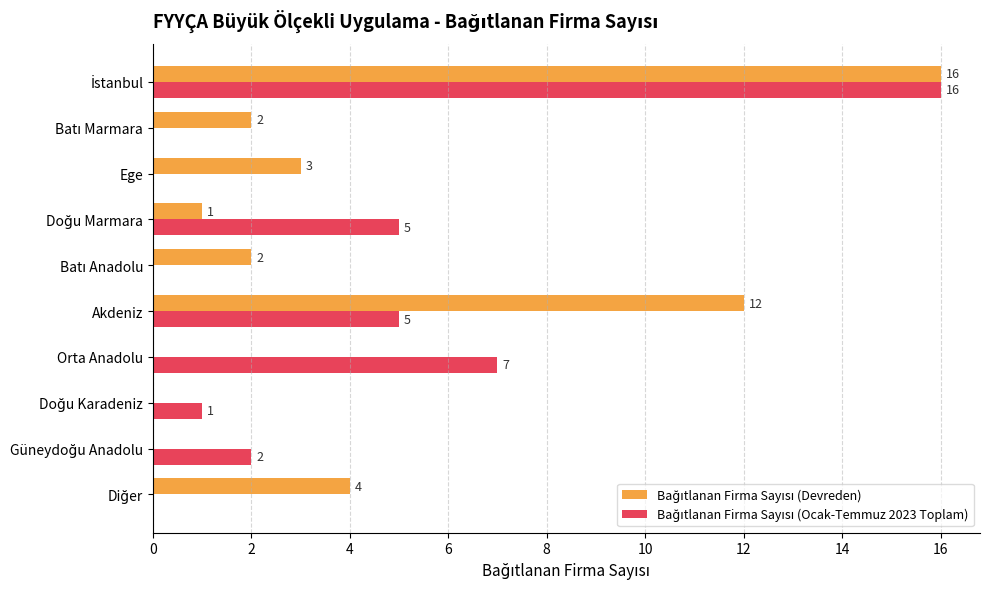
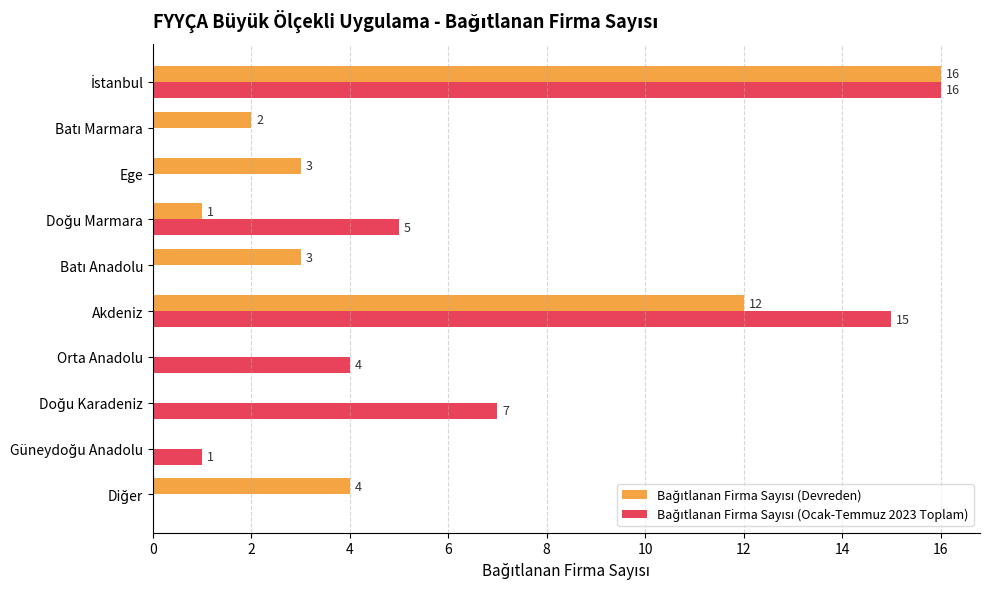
  {
    "Bağıtlanan Firma Sayısı (Devreden)": {
      "İstanbul": 16,
      "Batı Marmara": 2,
      "Ege": 3,
      "Doğu Marmara": 1,
-     "Batı Anadolu": 2,
+     "Batı Anadolu": 3,
      "Akdeniz": 12,
      "Diğer": 4
    },
    "Bağıtlanan Firma Sayısı (Ocak-Temmuz 2023 Toplam)": {
      "İstanbul": 16,
      "Doğu Marmara": 5,
-     "Akdeniz": 5,
-     "Orta Anadolu": 7,
-     "Doğu Karadeniz": 1,
-     "Güneydoğu Anadolu": 2
+     "Akdeniz": 15,
+     "Orta Anadolu": 4,
+     "Doğu Karadeniz": 7,
+     "Güneydoğu Anadolu": 1
    }
  }
